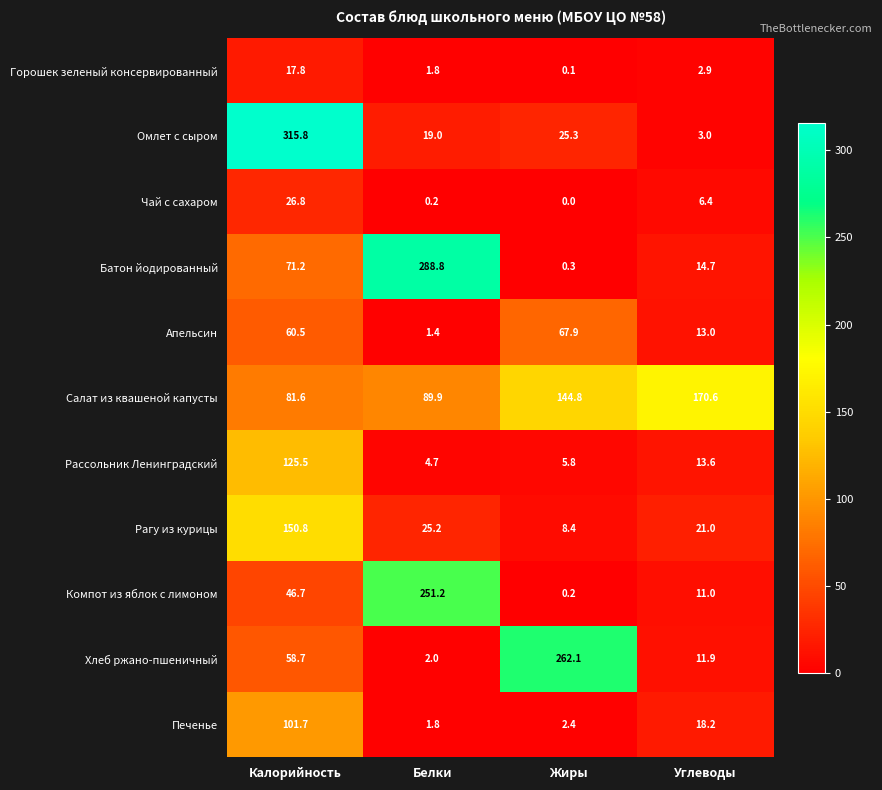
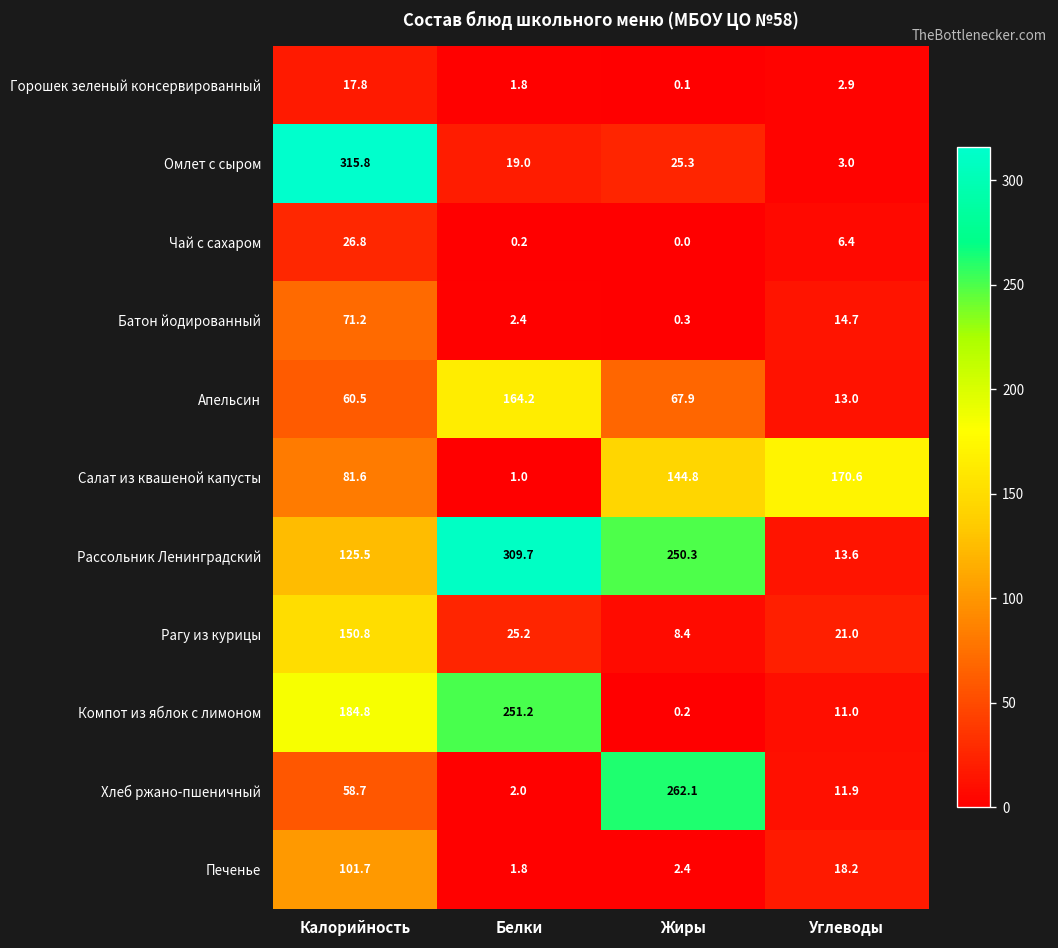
  {
    "Горошек зеленый консервированный": {
      "Калорийность": 17.8,
      "Белки": 1.8,
      "Жиры": 0.1,
      "Углеводы": 2.9
    },
    "Омлет с сыром": {
      "Калорийность": 315.8,
      "Белки": 19.0,
      "Жиры": 25.3,
      "Углеводы": 3.0
    },
    "Чай с сахаром": {
      "Калорийность": 26.8,
      "Белки": 0.2,
      "Жиры": 0.0,
      "Углеводы": 6.4
    },
    "Батон йодированный": {
      "Калорийность": 71.2,
-     "Белки": 288.8,
+     "Белки": 2.4,
      "Жиры": 0.3,
      "Углеводы": 14.7
    },
    "Апельсин": {
      "Калорийность": 60.5,
-     "Белки": 1.4,
+     "Белки": 164.2,
      "Жиры": 67.9,
      "Углеводы": 13.0
    },
    "Салат из квашеной капусты": {
      "Калорийность": 81.6,
-     "Белки": 89.9,
+     "Белки": 1.0,
      "Жиры": 144.8,
      "Углеводы": 170.6
    },
    "Рассольник Ленинградский": {
      "Калорийность": 125.5,
-     "Белки": 4.7,
-     "Жиры": 5.8,
+     "Белки": 309.7,
+     "Жиры": 250.3,
      "Углеводы": 13.6
    },
    "Рагу из курицы": {
      "Калорийность": 150.8,
      "Белки": 25.2,
      "Жиры": 8.4,
      "Углеводы": 21.0
    },
    "Компот из яблок с лимоном": {
-     "Калорийность": 46.7,
+     "Калорийность": 184.8,
      "Белки": 251.2,
      "Жиры": 0.2,
      "Углеводы": 11.0
    },
    "Хлеб ржано-пшеничный": {
      "Калорийность": 58.7,
      "Белки": 2.0,
      "Жиры": 262.1,
      "Углеводы": 11.9
    },
    "Печенье": {
      "Калорийность": 101.7,
      "Белки": 1.8,
      "Жиры": 2.4,
      "Углеводы": 18.2
    }
  }
